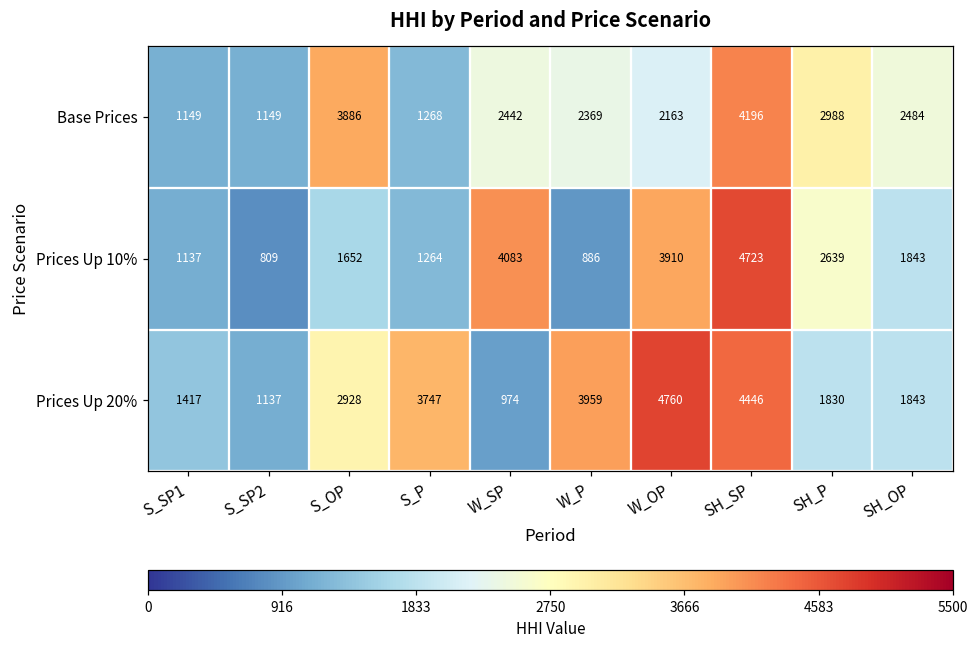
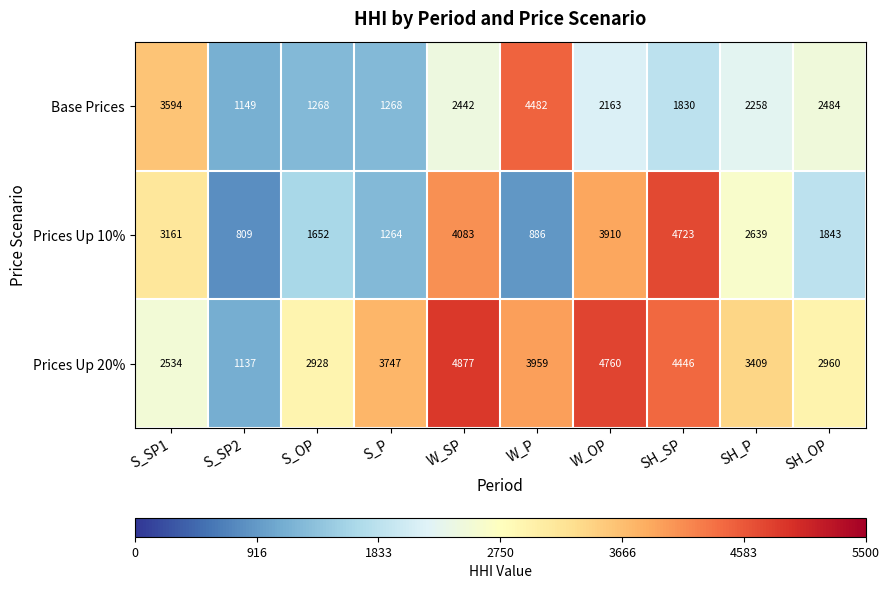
  {
    "Base Prices": {
-     "S_SP1": 1149,
+     "S_SP1": 3594,
      "S_SP2": 1149,
-     "S_OP": 3886,
+     "S_OP": 1268,
      "S_P": 1268,
      "W_SP": 2442,
-     "W_P": 2369,
+     "W_P": 4482,
      "W_OP": 2163,
-     "SH_SP": 4196,
-     "SH_P": 2988,
+     "SH_SP": 1830,
+     "SH_P": 2258,
      "SH_OP": 2484
    },
    "Prices Up 10%": {
-     "S_SP1": 1137,
+     "S_SP1": 3161,
      "S_SP2": 809,
      "S_OP": 1652,
      "S_P": 1264,
      "W_SP": 4083,
      "W_P": 886,
      "W_OP": 3910,
      "SH_SP": 4723,
      "SH_P": 2639,
      "SH_OP": 1843
    },
    "Prices Up 20%": {
-     "S_SP1": 1417,
+     "S_SP1": 2534,
      "S_SP2": 1137,
      "S_OP": 2928,
      "S_P": 3747,
-     "W_SP": 974,
+     "W_SP": 4877,
      "W_P": 3959,
      "W_OP": 4760,
      "SH_SP": 4446,
-     "SH_P": 1830,
-     "SH_OP": 1843
+     "SH_P": 3409,
+     "SH_OP": 2960
    }
  }
